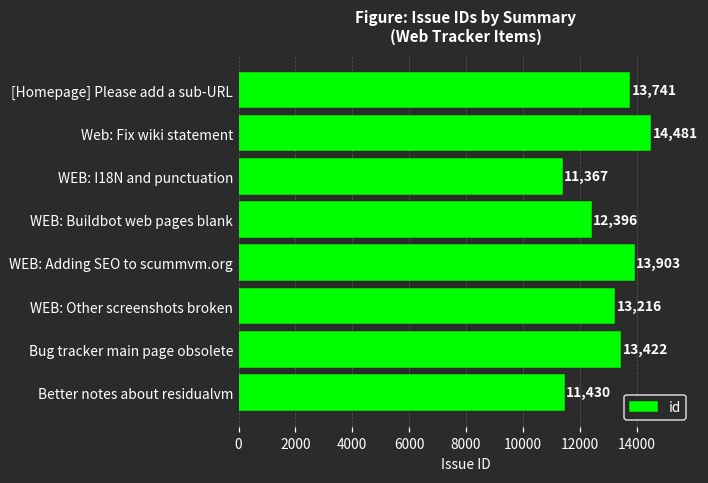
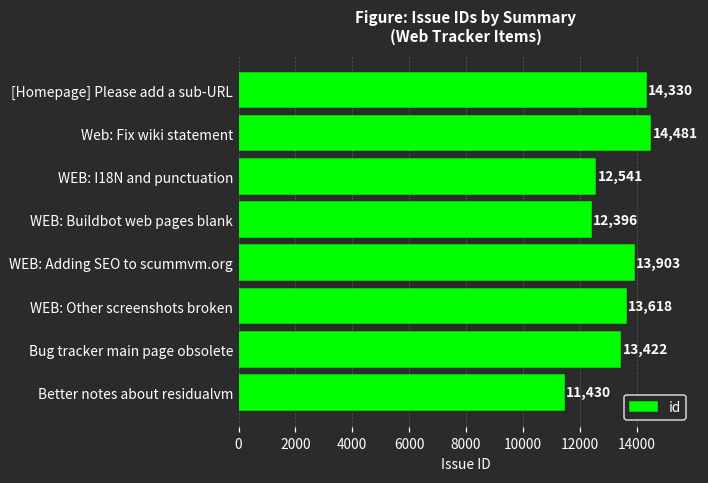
  {
-   "[Homepage] Please add a sub-URL": "13,741",
+   "[Homepage] Please add a sub-URL": "14,330",
    "Web: Fix wiki statement": "14,481",
-   "WEB: I18N and punctuation": "11,367",
+   "WEB: I18N and punctuation": "12,541",
    "WEB: Buildbot web pages blank": "12,396",
    "WEB: Adding SEO to scummvm.org": "13,903",
-   "WEB: Other screenshots broken": "13,216",
+   "WEB: Other screenshots broken": "13,618",
    "Bug tracker main page obsolete": "13,422",
    "Better notes about residualvm": "11,430"
  }
